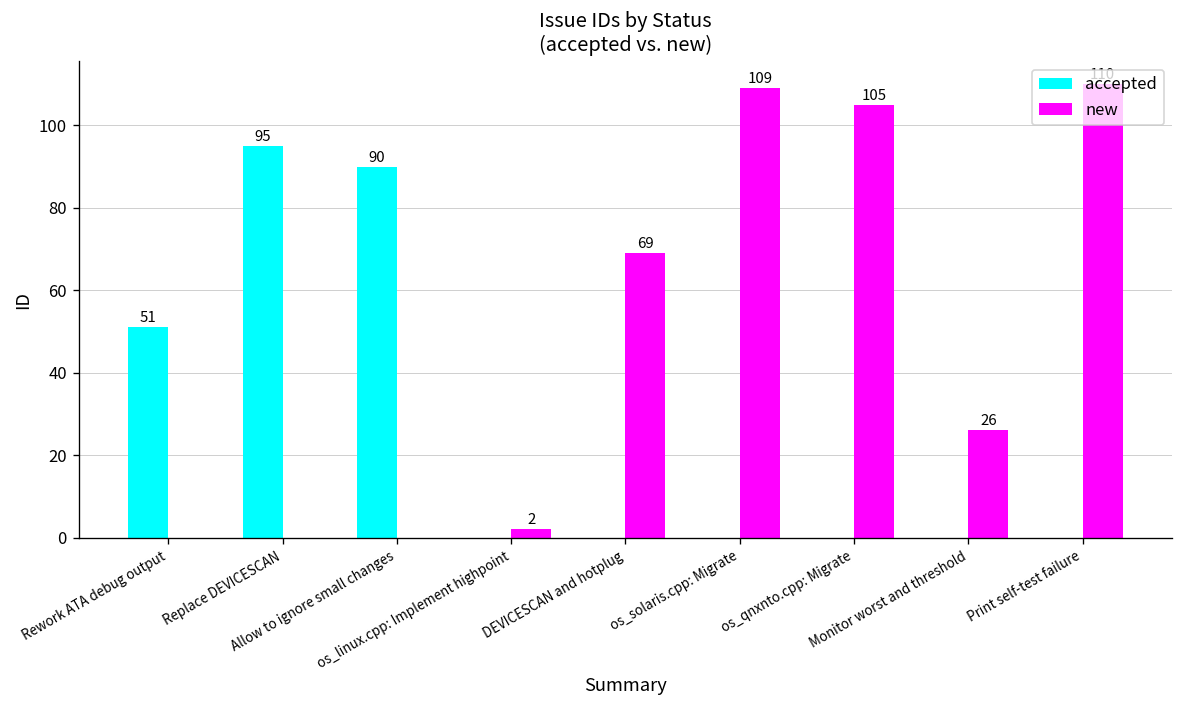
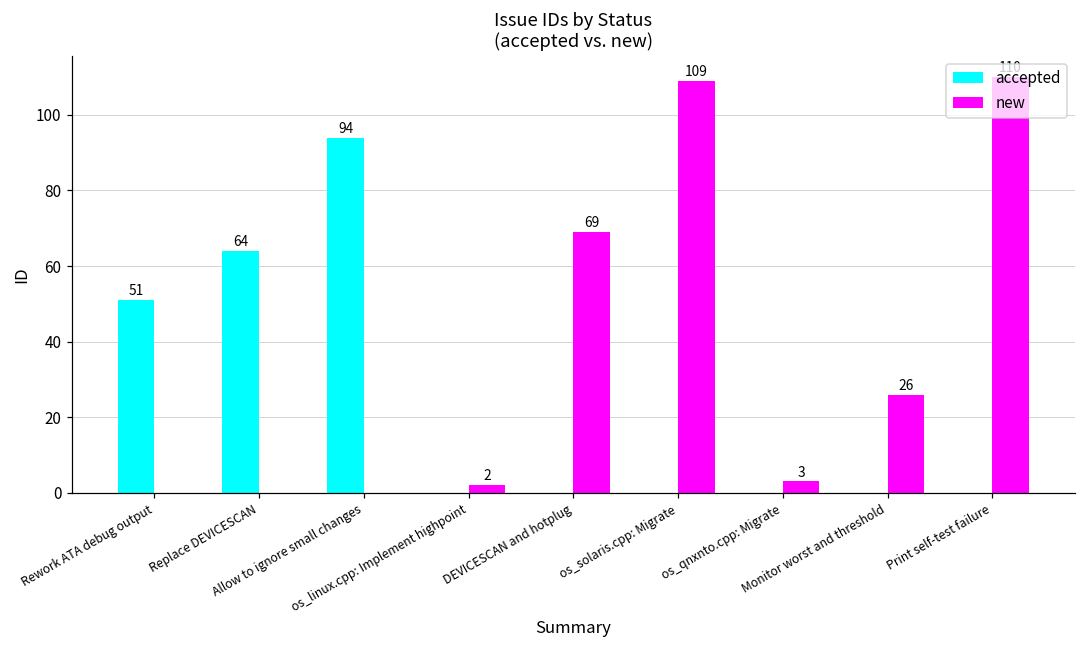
  {
    "accepted": {
      "Rework ATA debug output": 51,
-     "Replace DEVICESCAN": 95,
-     "Allow to ignore small changes": 90
+     "Replace DEVICESCAN": 64,
+     "Allow to ignore small changes": 94
    },
    "new": {
      "os_linux.cpp: Implement highpoint": 2,
      "DEVICESCAN and hotplug": 69,
      "os_solaris.cpp: Migrate": 109,
-     "os_qnxnto.cpp: Migrate": 105,
+     "os_qnxnto.cpp: Migrate": 3,
      "Monitor worst and threshold": 26
    }
  }
